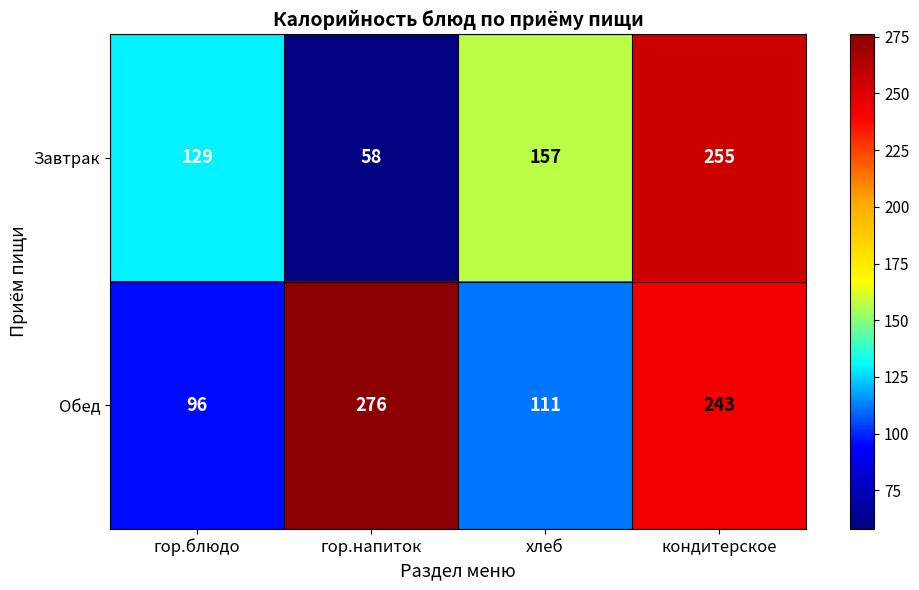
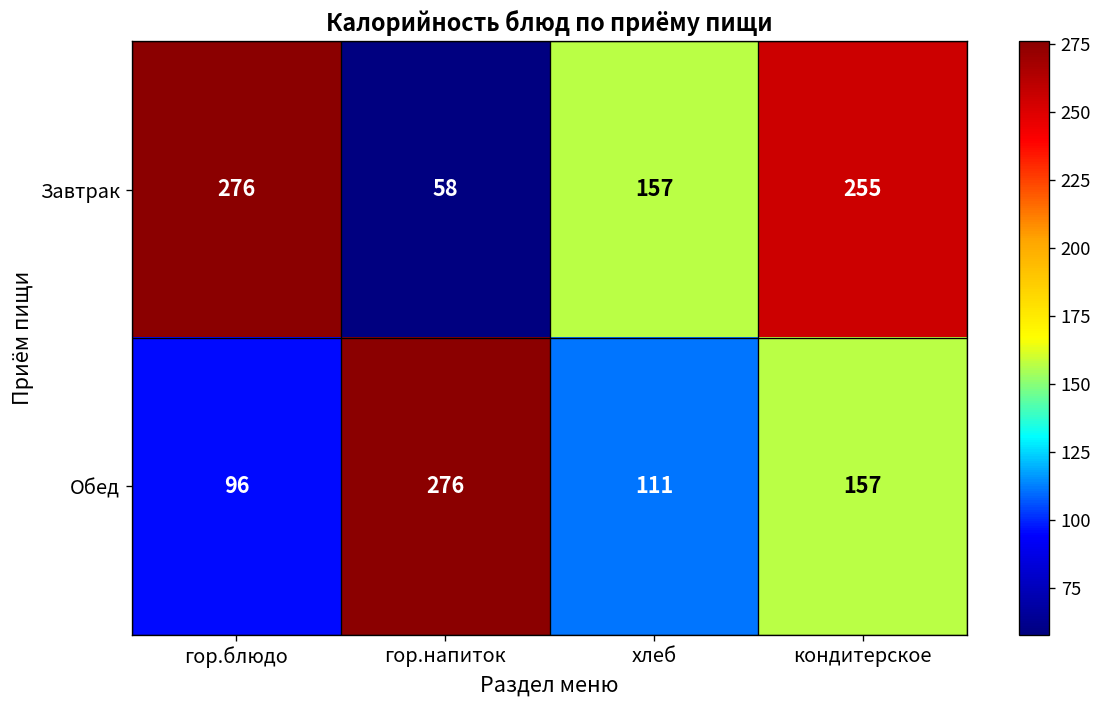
  {
    "Завтрак": {
-     "гор.блюдо": 129,
+     "гор.блюдо": 276,
      "гор.напиток": 58,
      "хлеб": 157,
      "кондитерское": 255
    },
    "Обед": {
      "гор.блюдо": 96,
      "гор.напиток": 276,
      "хлеб": 111,
-     "кондитерское": 243
+     "кондитерское": 157
    }
  }
